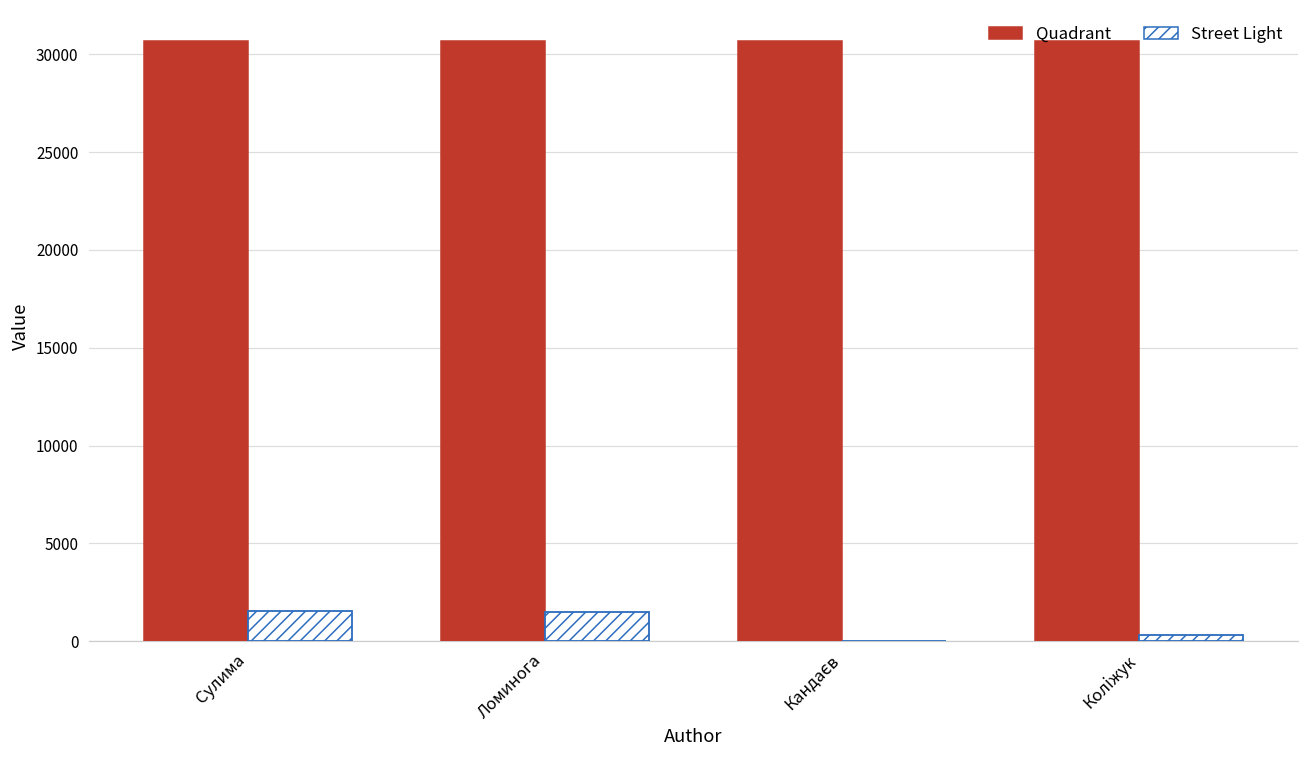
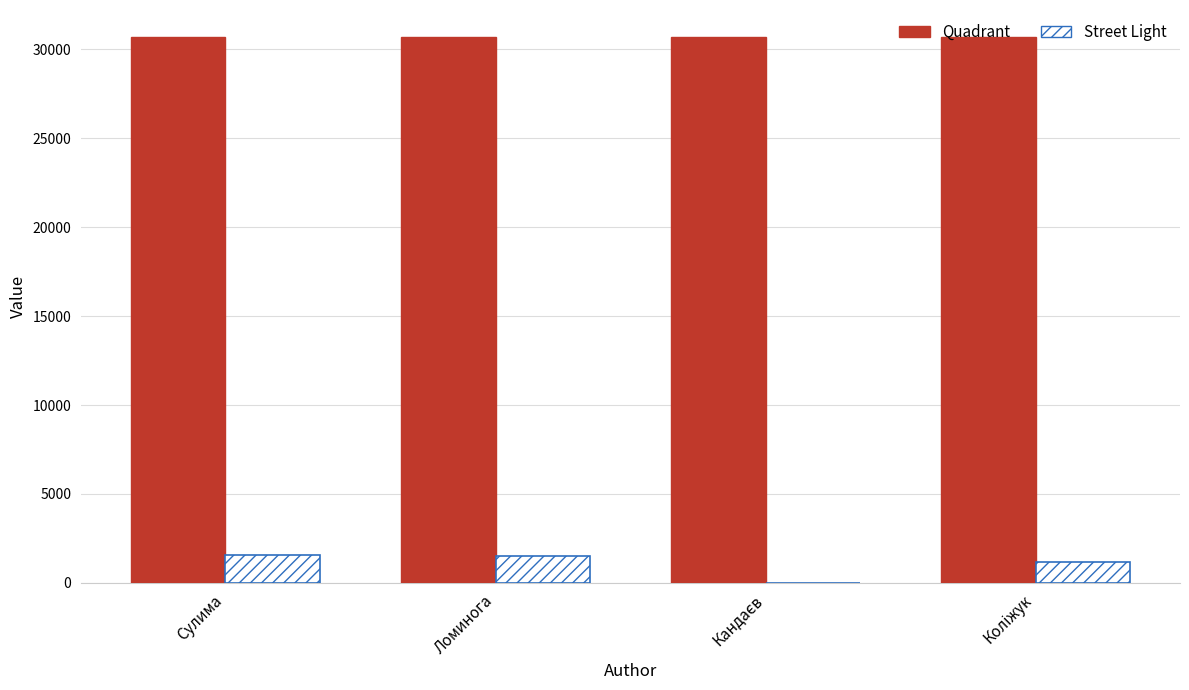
  {
    "Quadrant": {
      "Сулима": 30700,
      "Ломинога": 30700,
      "Кандаєв": 30700,
      "Коліжук": 30700
    },
    "Street Light": {
      "Сулима": 1600,
      "Ломинога": 1500,
-     "Коліжук": 300
+     "Коліжук": 1200
    }
  }
